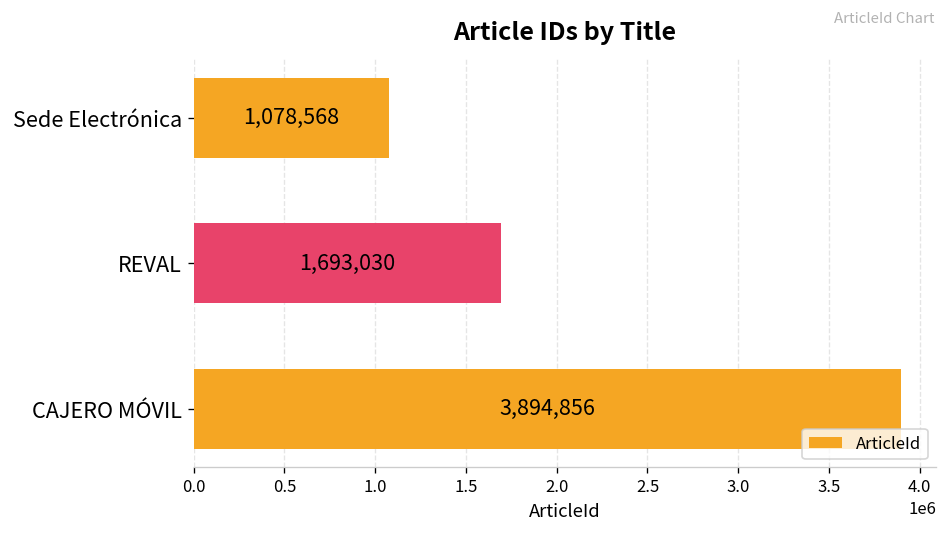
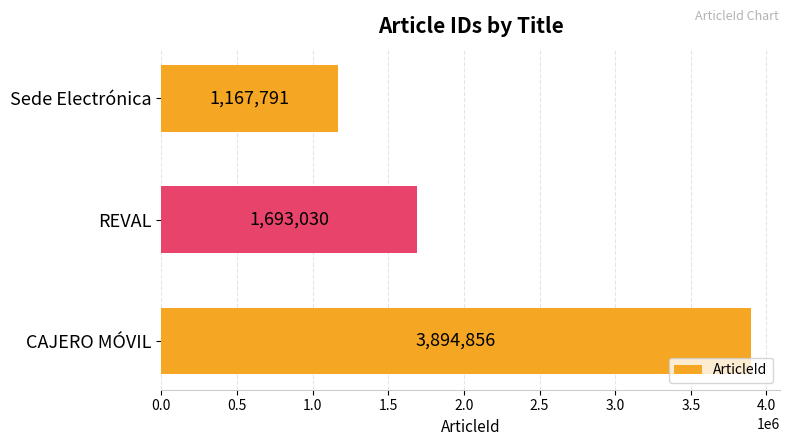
  {
-   "Sede Electrónica": "1,078,568",
+   "Sede Electrónica": "1,167,791",
    "REVAL": "1,693,030",
    "CAJERO MÓVIL": "3,894,856"
  }
